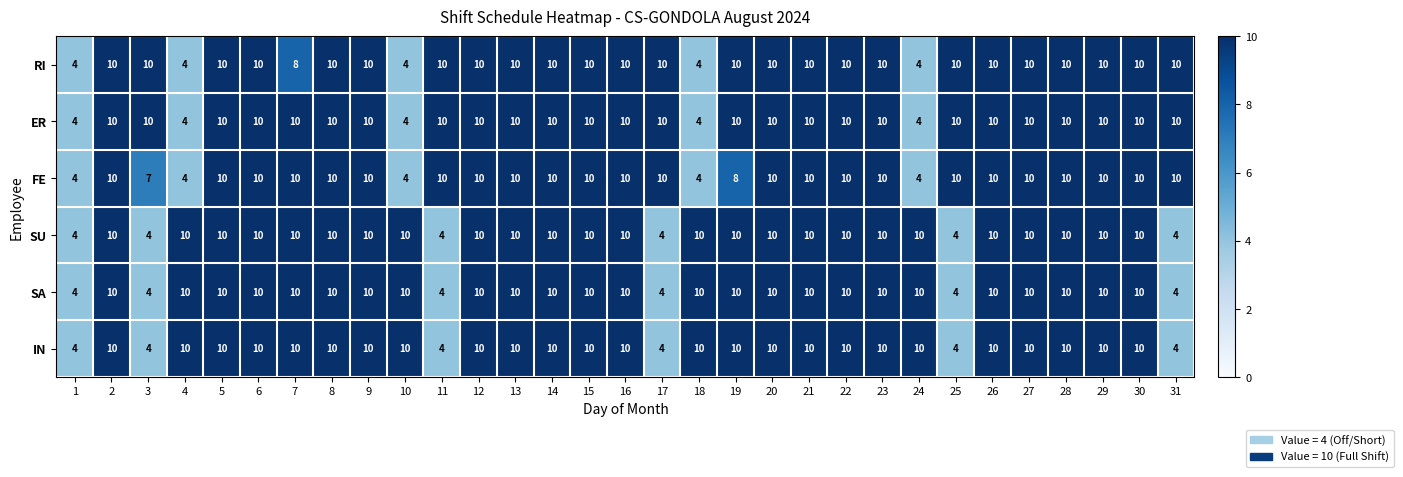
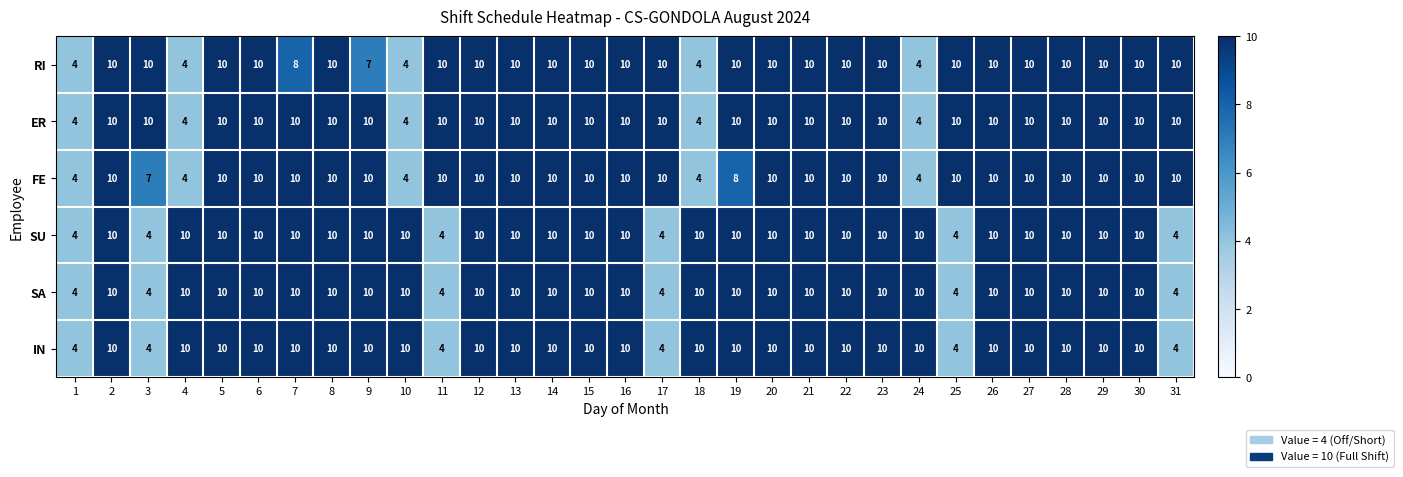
  {
    "RI": {
      "1": 4,
      "2": 10,
      "3": 10,
      "4": 4,
      "5": 10,
      "6": 10,
      "7": 8,
      "8": 10,
-     "9": 10,
+     "9": 7,
      "10": 4,
      "11": 10,
      "12": 10,
      "13": 10,
      "14": 10,
      "15": 10,
      "16": 10,
      "17": 10,
      "18": 4,
      "19": 10,
      "20": 10,
      "21": 10,
      "22": 10,
      "23": 10,
      "24": 4,
      "25": 10,
      "26": 10,
      "27": 10,
      "28": 10,
      "29": 10,
      "30": 10,
      "31": 10
    },
    "ER": {
      "1": 4,
      "2": 10,
      "3": 10,
      "4": 4,
      "5": 10,
      "6": 10,
      "7": 10,
      "8": 10,
      "9": 10,
      "10": 4,
      "11": 10,
      "12": 10,
      "13": 10,
      "14": 10,
      "15": 10,
      "16": 10,
      "17": 10,
      "18": 4,
      "19": 10,
      "20": 10,
      "21": 10,
      "22": 10,
      "23": 10,
      "24": 4,
      "25": 10,
      "26": 10,
      "27": 10,
      "28": 10,
      "29": 10,
      "30": 10,
      "31": 10
    },
    "FE": {
      "1": 4,
      "2": 10,
      "3": 7,
      "4": 4,
      "5": 10,
      "6": 10,
      "7": 10,
      "8": 10,
      "9": 10,
      "10": 4,
      "11": 10,
      "12": 10,
      "13": 10,
      "14": 10,
      "15": 10,
      "16": 10,
      "17": 10,
      "18": 4,
      "19": 8,
      "20": 10,
      "21": 10,
      "22": 10,
      "23": 10,
      "24": 4,
      "25": 10,
      "26": 10,
      "27": 10,
      "28": 10,
      "29": 10,
      "30": 10,
      "31": 10
    },
    "SU": {
      "1": 4,
      "2": 10,
      "3": 4,
      "4": 10,
      "5": 10,
      "6": 10,
      "7": 10,
      "8": 10,
      "9": 10,
      "10": 10,
      "11": 4,
      "12": 10,
      "13": 10,
      "14": 10,
      "15": 10,
      "16": 10,
      "17": 4,
      "18": 10,
      "19": 10,
      "20": 10,
      "21": 10,
      "22": 10,
      "23": 10,
      "24": 10,
      "25": 4,
      "26": 10,
      "27": 10,
      "28": 10,
      "29": 10,
      "30": 10,
      "31": 4
    },
    "SA": {
      "1": 4,
      "2": 10,
      "3": 4,
      "4": 10,
      "5": 10,
      "6": 10,
      "7": 10,
      "8": 10,
      "9": 10,
      "10": 10,
      "11": 4,
      "12": 10,
      "13": 10,
      "14": 10,
      "15": 10,
      "16": 10,
      "17": 4,
      "18": 10,
      "19": 10,
      "20": 10,
      "21": 10,
      "22": 10,
      "23": 10,
      "24": 10,
      "25": 4,
      "26": 10,
      "27": 10,
      "28": 10,
      "29": 10,
      "30": 10,
      "31": 4
    },
    "IN": {
      "1": 4,
      "2": 10,
      "3": 4,
      "4": 10,
      "5": 10,
      "6": 10,
      "7": 10,
      "8": 10,
      "9": 10,
      "10": 10,
      "11": 4,
      "12": 10,
      "13": 10,
      "14": 10,
      "15": 10,
      "16": 10,
      "17": 4,
      "18": 10,
      "19": 10,
      "20": 10,
      "21": 10,
      "22": 10,
      "23": 10,
      "24": 10,
      "25": 4,
      "26": 10,
      "27": 10,
      "28": 10,
      "29": 10,
      "30": 10,
      "31": 4
    }
  }
